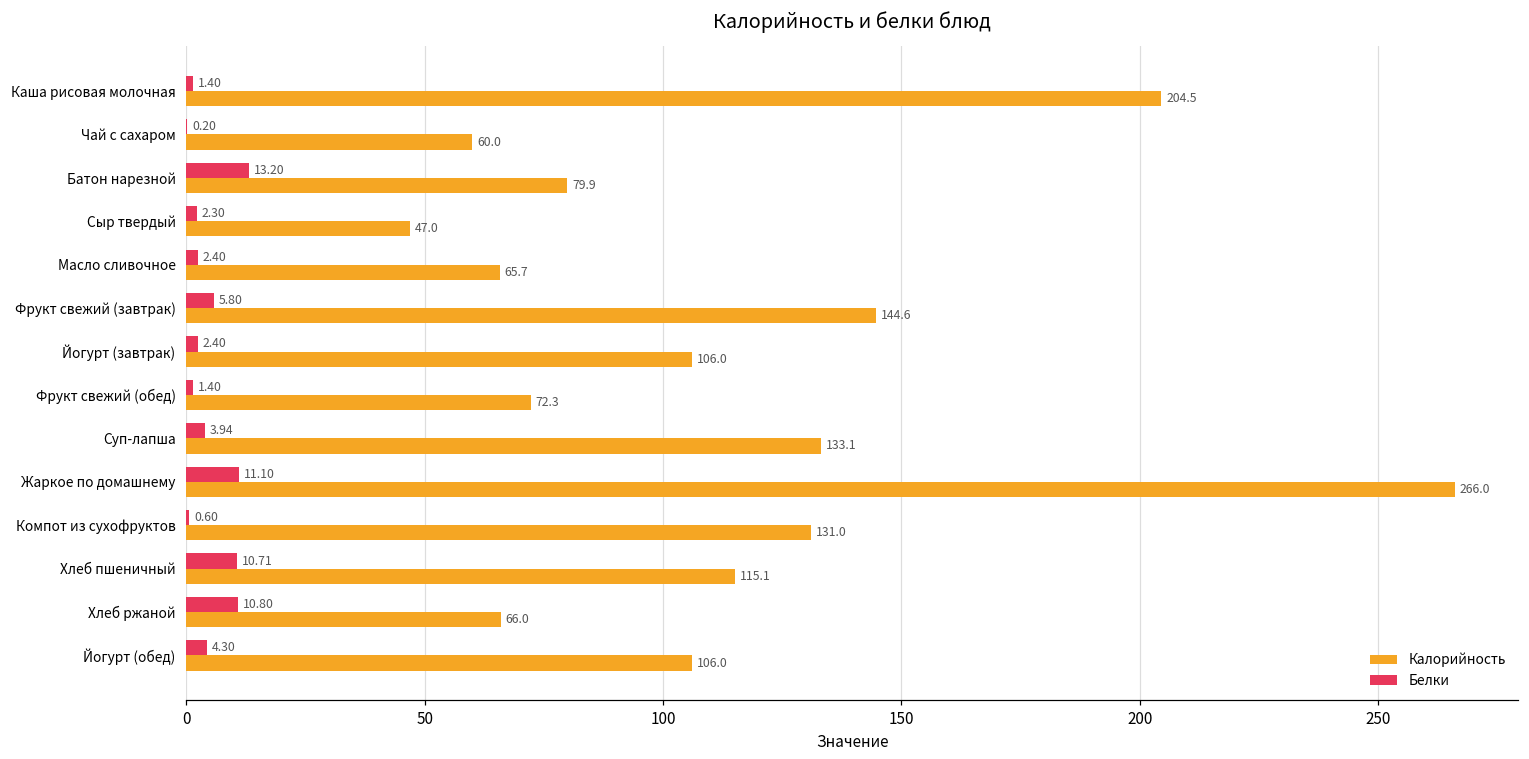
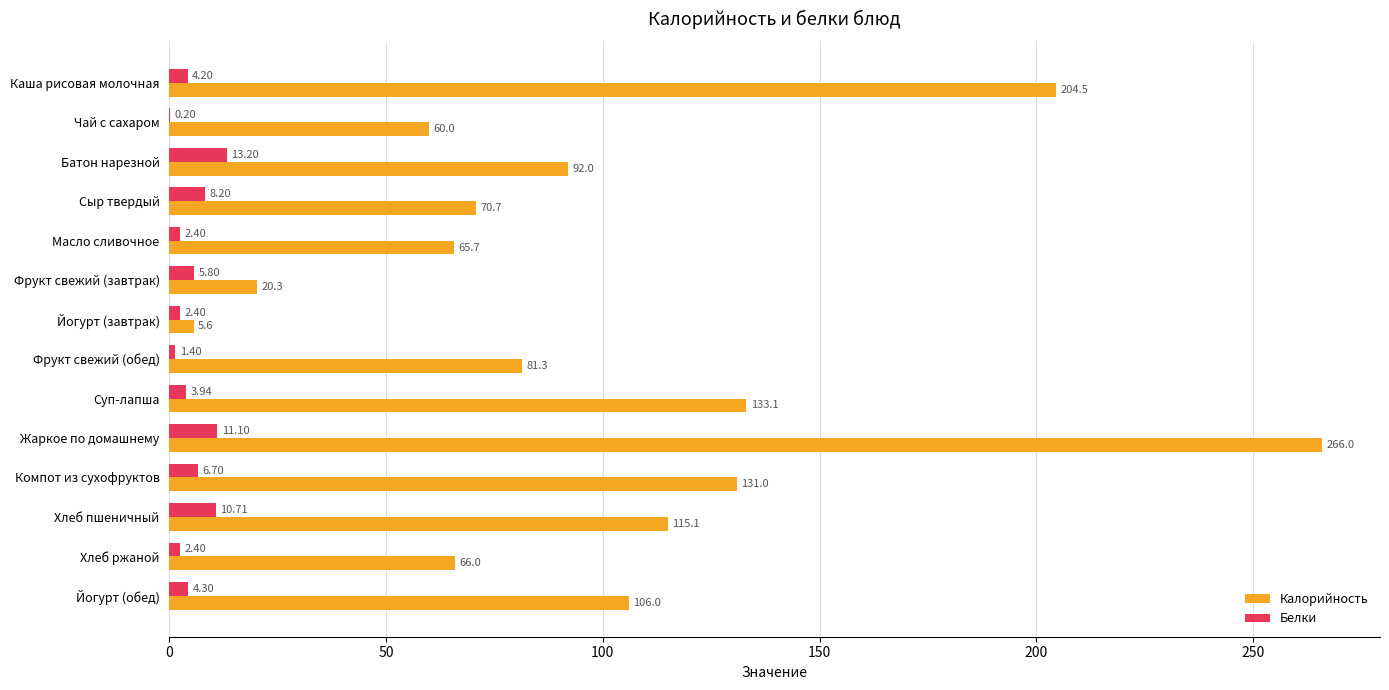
  {
    "Калорийность": {
      "Каша рисовая молочная": 204.5,
      "Чай с сахаром": 60.0,
-     "Батон нарезной": 79.9,
-     "Сыр твердый": 47.0,
+     "Батон нарезной": 92.0,
+     "Сыр твердый": 70.7,
      "Масло сливочное": 65.7,
-     "Фрукт свежий (завтрак)": 144.6,
-     "Йогурт (завтрак)": 106.0,
-     "Фрукт свежий (обед)": 72.3,
+     "Фрукт свежий (завтрак)": 20.3,
+     "Йогурт (завтрак)": 5.6,
+     "Фрукт свежий (обед)": 81.3,
      "Суп-лапша": 133.1,
      "Жаркое по домашнему": 266.0,
      "Компот из сухофруктов": 131.0,
      "Хлеб пшеничный": 115.1,
      "Хлеб ржаной": 66.0,
      "Йогурт (обед)": 106.0
    },
    "Белки": {
-     "Каша рисовая молочная": 1.40,
+     "Каша рисовая молочная": 4.20,
      "Чай с сахаром": 0.20,
      "Батон нарезной": 13.20,
-     "Сыр твердый": 2.30,
+     "Сыр твердый": 8.20,
      "Масло сливочное": 2.40,
      "Фрукт свежий (завтрак)": 5.80,
      "Йогурт (завтрак)": 2.40,
      "Фрукт свежий (обед)": 1.40,
      "Суп-лапша": 3.94,
      "Жаркое по домашнему": 11.10,
-     "Компот из сухофруктов": 0.60,
+     "Компот из сухофруктов": 6.70,
      "Хлеб пшеничный": 10.71,
-     "Хлеб ржаной": 10.80,
+     "Хлеб ржаной": 2.40,
      "Йогурт (обед)": 4.30
    }
  }
